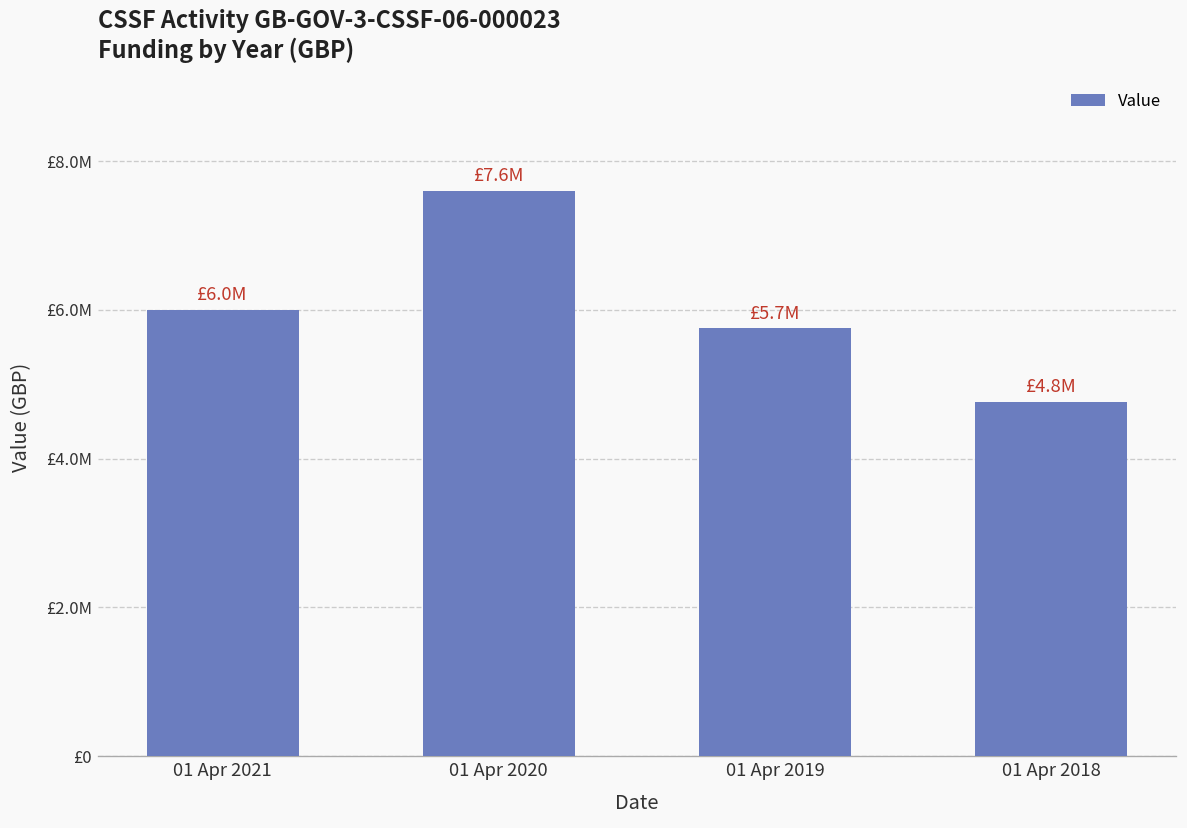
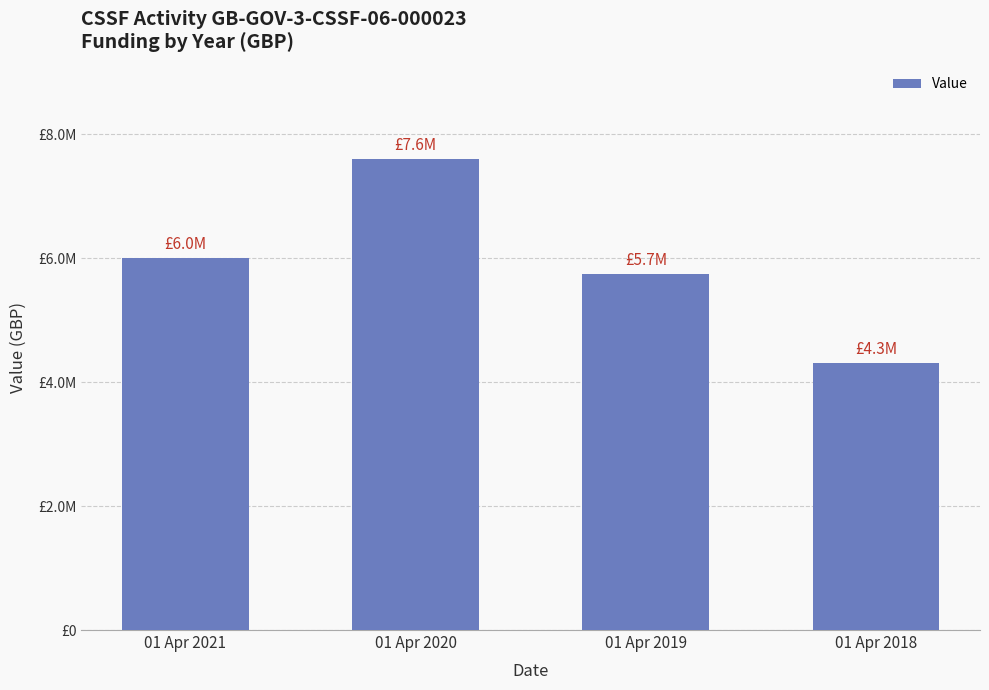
  {
    "01 Apr 2021": "£6.0M",
    "01 Apr 2020": "£7.6M",
    "01 Apr 2019": "£5.7M",
-   "01 Apr 2018": "£4.8M"
+   "01 Apr 2018": "£4.3M"
  }
